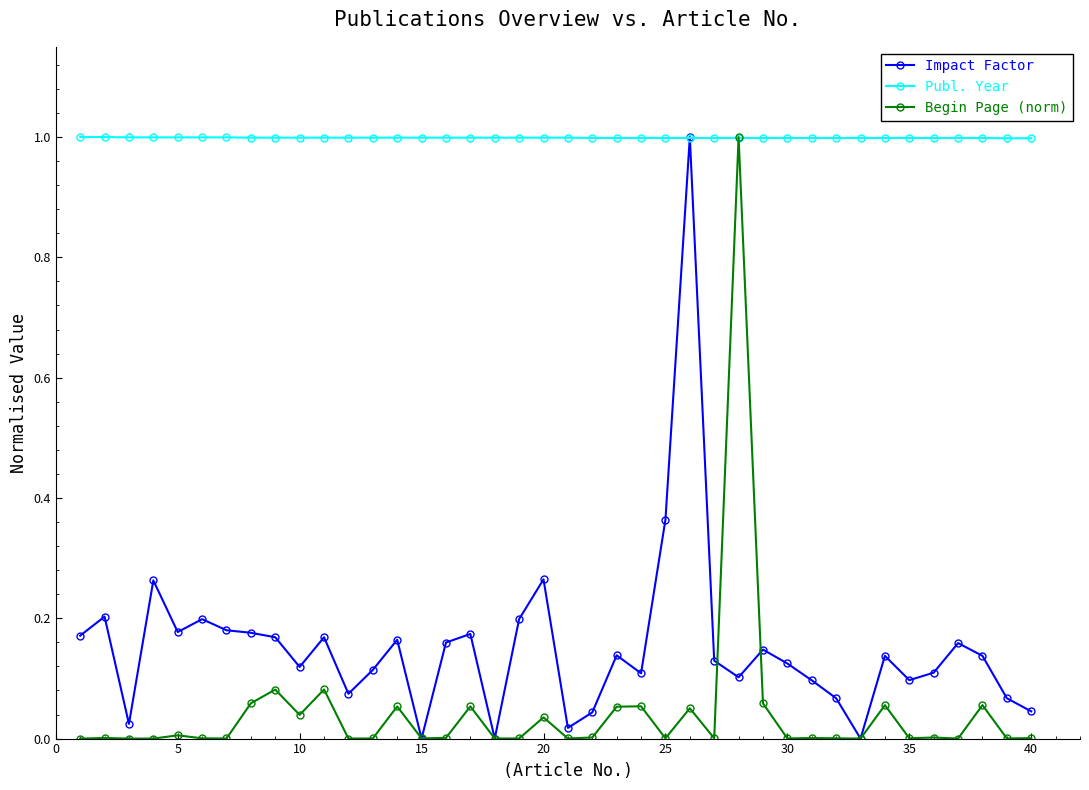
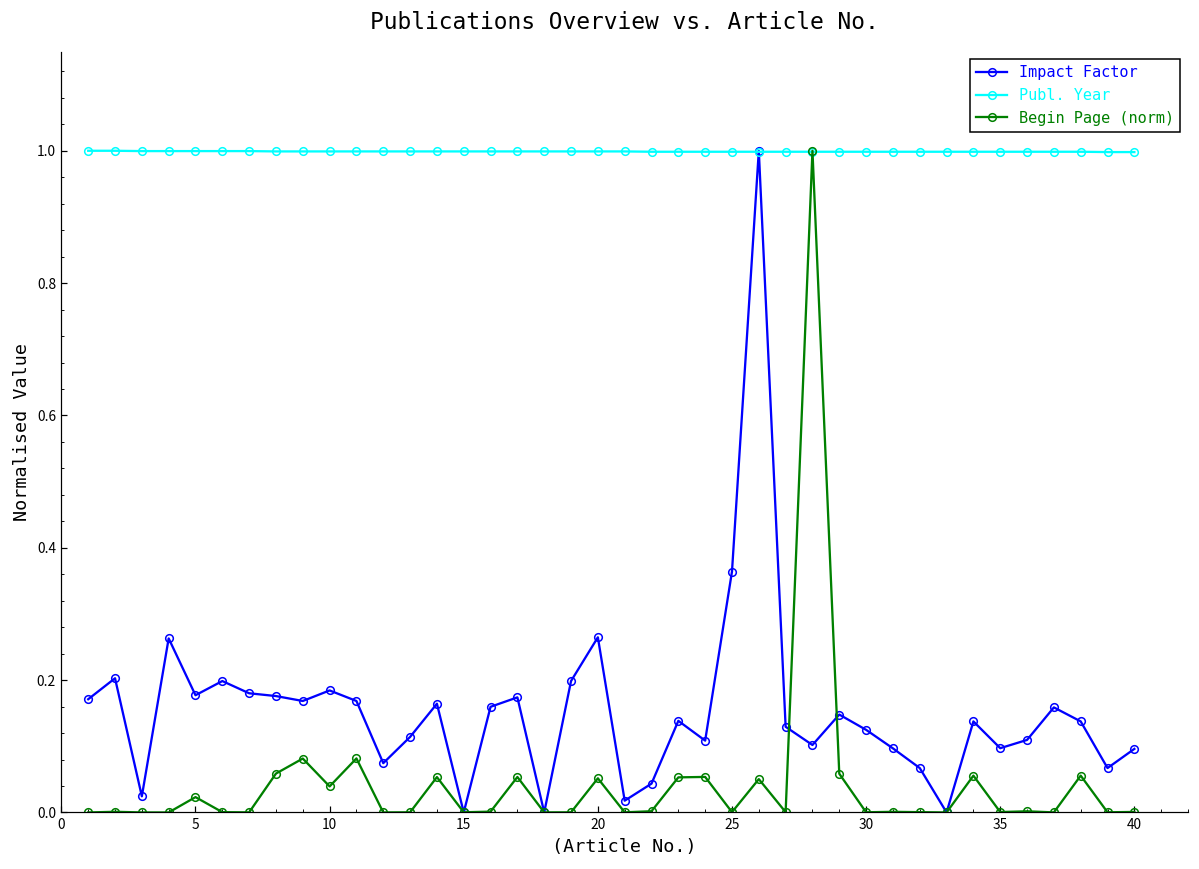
  {
    "Impact Factor": {
      "5": 0.18,
-     "10": 0.12,
+     "10": 0.18,
      "20": 0.26,
      "25": 0.36,
      "30": 0.12,
      "35": 0.10,
-     "40": 0.05
+     "40": 0.10
    },
    "Publ. Year": {
      "5": 1.00,
      "10": 1.00,
      "15": 1.00,
      "20": 1.00,
      "25": 1.00,
      "30": 1.00,
      "35": 1.00,
      "40": 1.00
    },
    "Begin Page (norm)": {
-     "5": 0.01,
+     "5": 0.02,
      "10": 0.04,
-     "20": 0.04,
+     "20": 0.05,
      "25": 0.00,
      "30": 0.00,
      "35": 0.00,
      "40": 0.00
    }
  }
